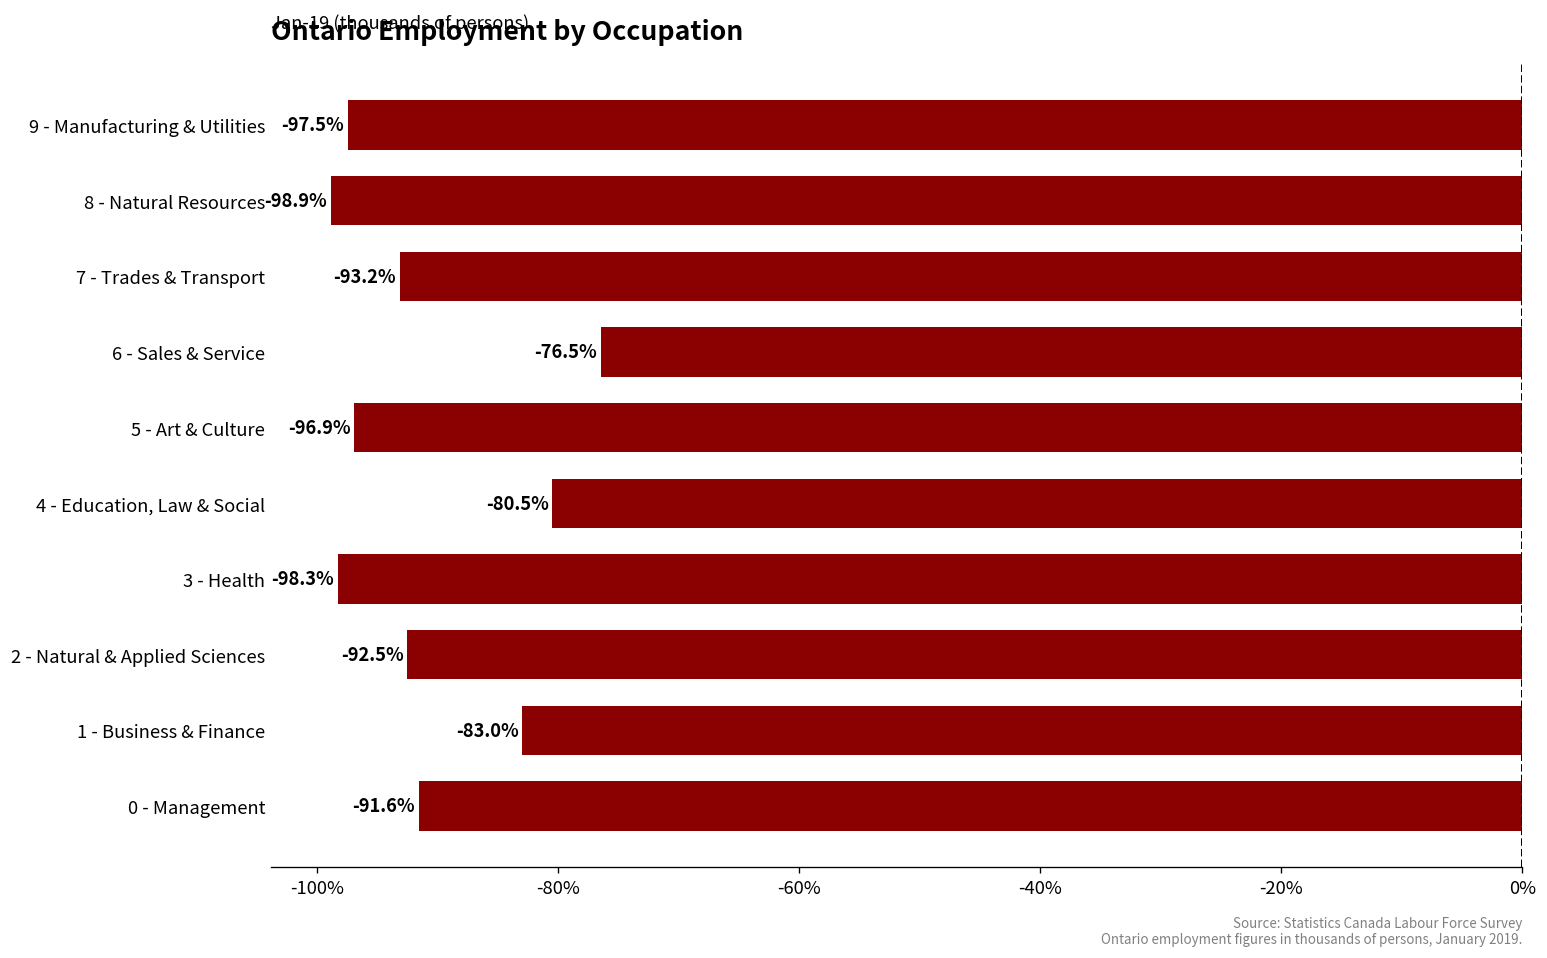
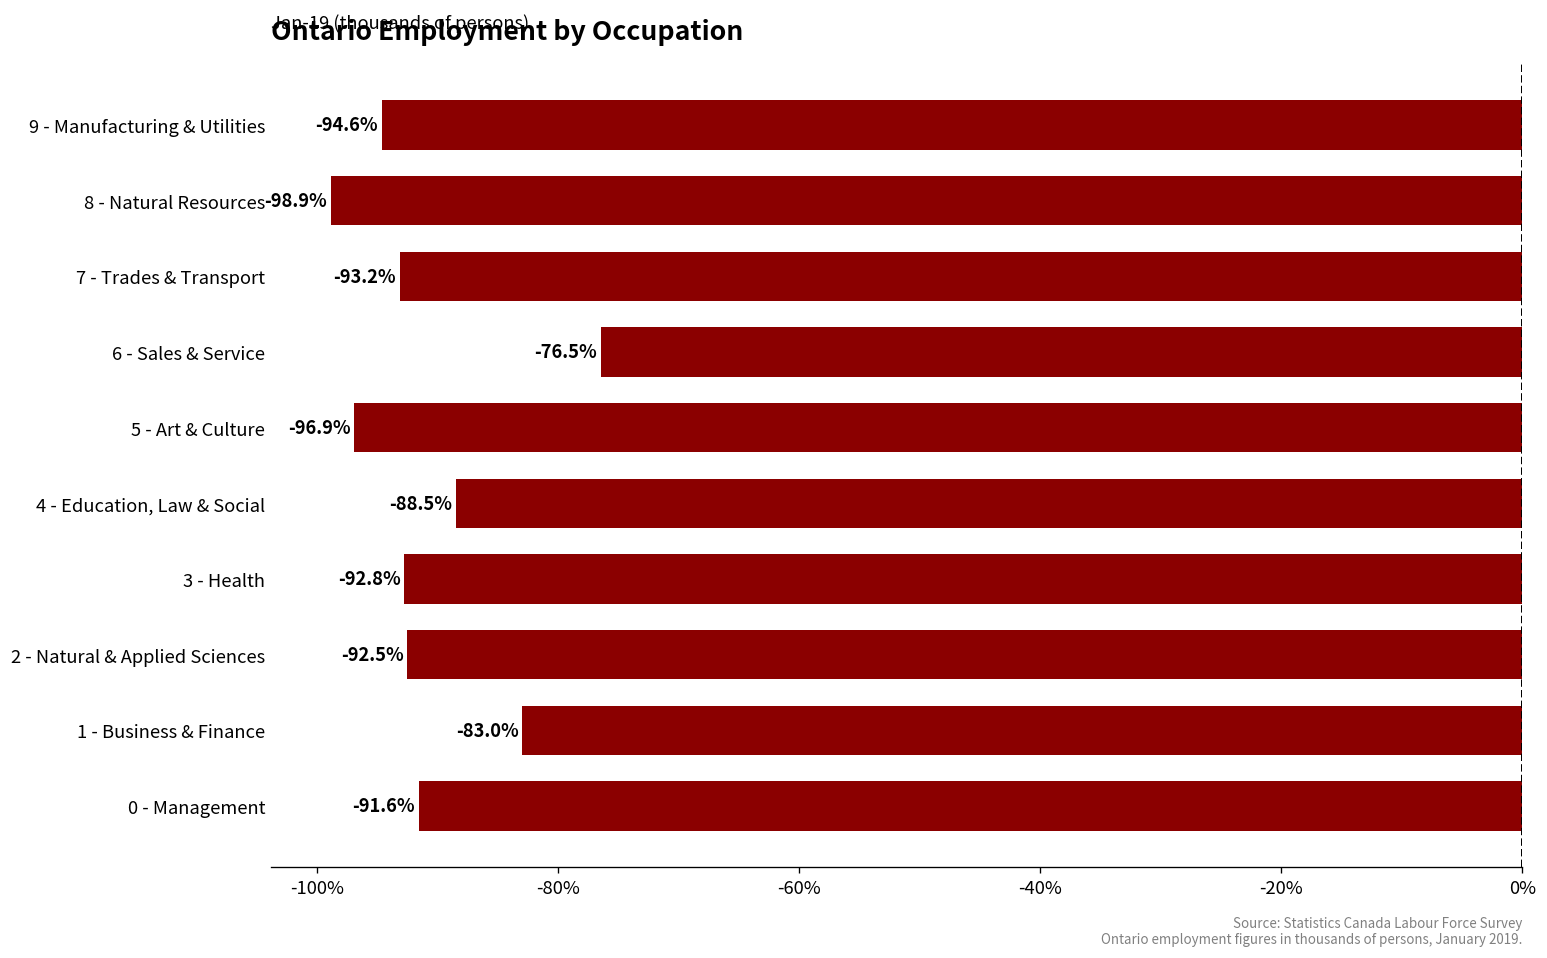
  {
-   "9 - Manufacturing & Utilities": "-97.5%",
+   "9 - Manufacturing & Utilities": "-94.6%",
    "8 - Natural Resources": "-98.9%",
    "7 - Trades & Transport": "-93.2%",
    "6 - Sales & Service": "-76.5%",
    "5 - Art & Culture": "-96.9%",
-   "4 - Education, Law & Social": "-80.5%",
-   "3 - Health": "-98.3%",
+   "4 - Education, Law & Social": "-88.5%",
+   "3 - Health": "-92.8%",
    "2 - Natural & Applied Sciences": "-92.5%",
    "1 - Business & Finance": "-83.0%",
    "0 - Management": "-91.6%"
  }
